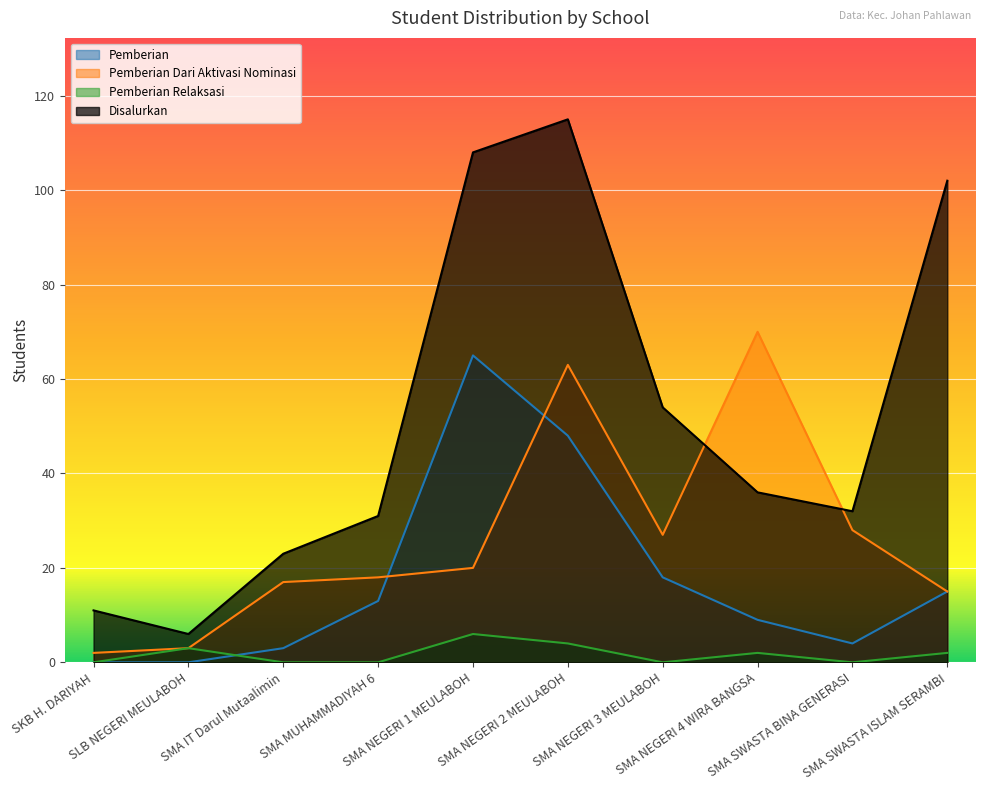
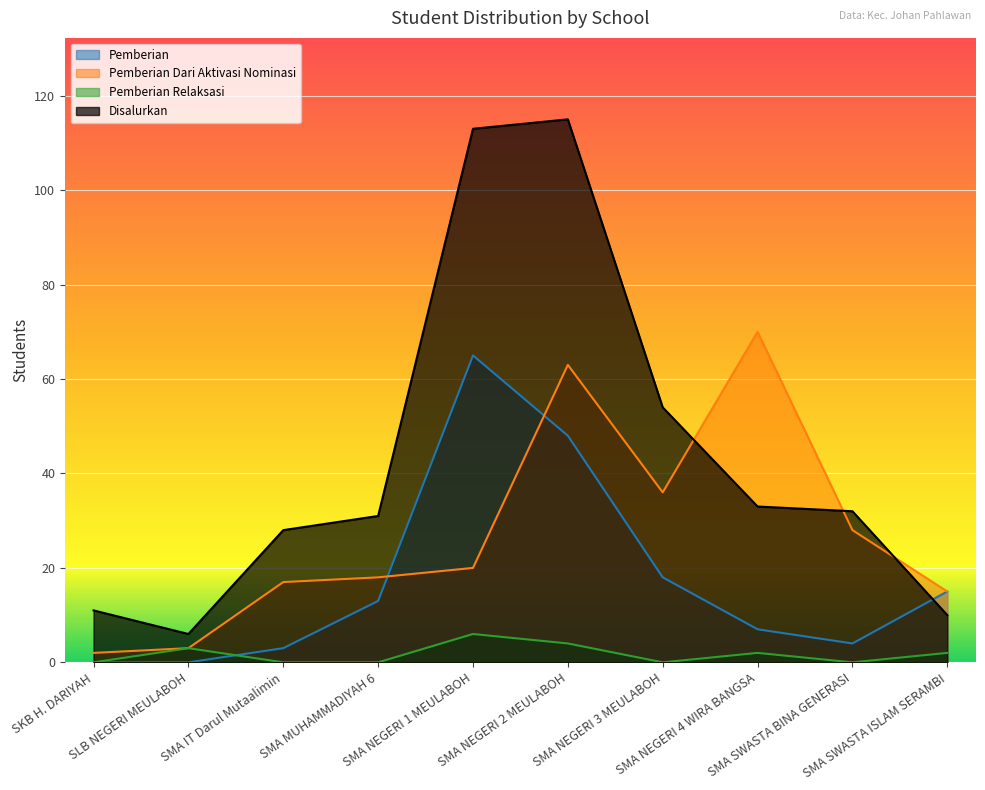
  {
    "Pemberian": {
      "SLB NEGERI MEULABOH": 0,
      "SMA IT Darul Mutaalimin": 3,
      "SMA MUHAMMADIYAH 6": 13,
      "SMA NEGERI 1 MEULABOH": 65,
      "SMA NEGERI 2 MEULABOH": 48,
      "SMA NEGERI 3 MEULABOH": 18,
-     "SMA NEGERI 4 WIRA BANGSA": 9,
+     "SMA NEGERI 4 WIRA BANGSA": 7,
      "SMA SWASTA BINA GENERASI": 4
    },
    "Pemberian Dari Aktivasi Nominasi": {
      "SKB H. DARIYAH": 2,
      "SMA IT Darul Mutaalimin": 17,
      "SMA MUHAMMADIYAH 6": 18,
      "SMA NEGERI 1 MEULABOH": 20,
      "SMA NEGERI 2 MEULABOH": 63,
-     "SMA NEGERI 3 MEULABOH": 27,
+     "SMA NEGERI 3 MEULABOH": 36,
      "SMA NEGERI 4 WIRA BANGSA": 70,
      "SMA SWASTA BINA GENERASI": 28
    },
    "Pemberian Relaksasi": {
      "SMA IT Darul Mutaalimin": 0,
      "SMA MUHAMMADIYAH 6": 0,
      "SMA NEGERI 1 MEULABOH": 6,
      "SMA NEGERI 2 MEULABOH": 4,
      "SMA NEGERI 3 MEULABOH": 0,
      "SMA NEGERI 4 WIRA BANGSA": 2,
      "SMA SWASTA BINA GENERASI": 0,
      "SMA SWASTA ISLAM SERAMBI": 2
    },
    "Disalurkan": {
      "SKB H. DARIYAH": 11,
      "SLB NEGERI MEULABOH": 6,
-     "SMA IT Darul Mutaalimin": 23,
+     "SMA IT Darul Mutaalimin": 28,
      "SMA MUHAMMADIYAH 6": 31,
-     "SMA NEGERI 1 MEULABOH": 108,
+     "SMA NEGERI 1 MEULABOH": 113,
      "SMA NEGERI 2 MEULABOH": 115,
      "SMA NEGERI 3 MEULABOH": 54,
-     "SMA NEGERI 4 WIRA BANGSA": 36,
+     "SMA NEGERI 4 WIRA BANGSA": 33,
      "SMA SWASTA BINA GENERASI": 32,
-     "SMA SWASTA ISLAM SERAMBI": 102
+     "SMA SWASTA ISLAM SERAMBI": 10
    }
  }
